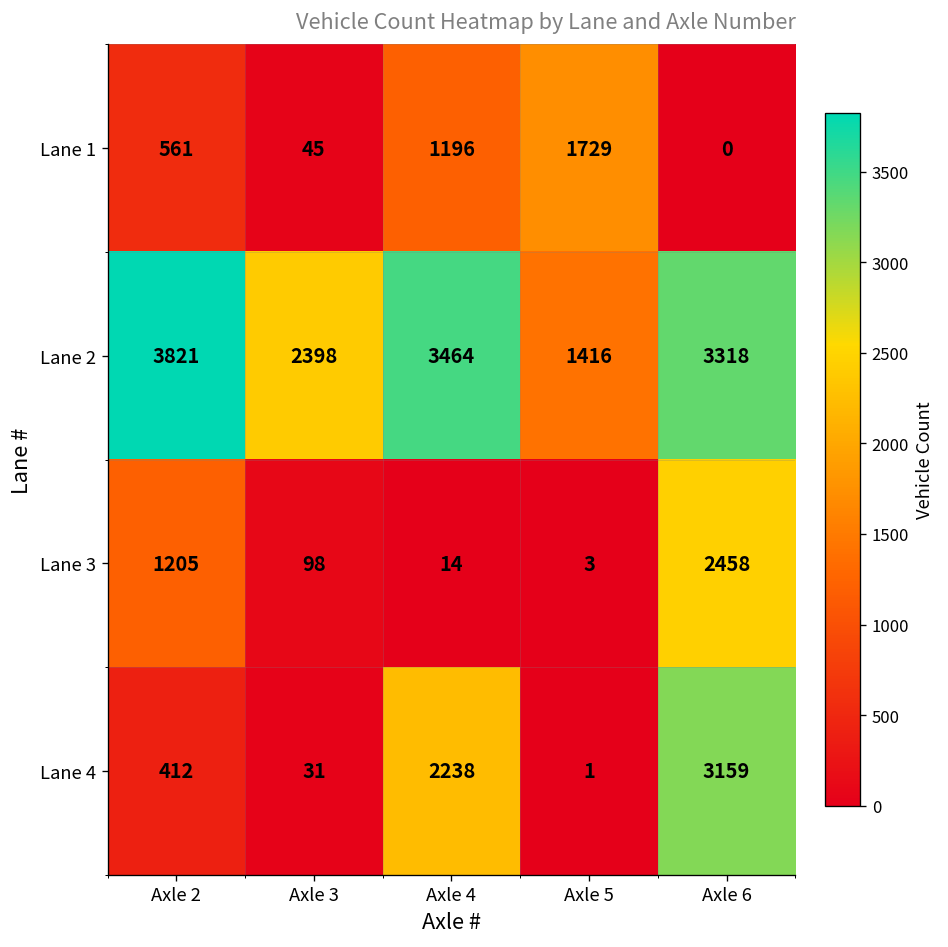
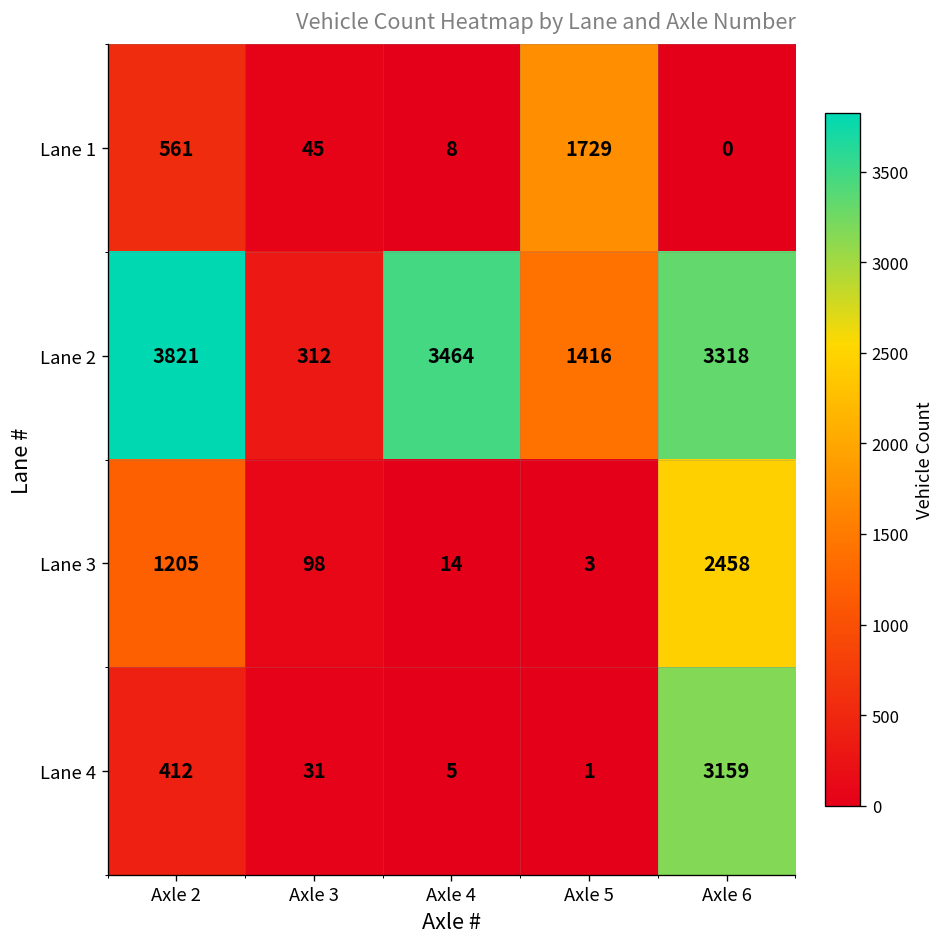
  {
    "Lane 1": {
      "Axle 2": 561,
      "Axle 3": 45,
-     "Axle 4": 1196,
+     "Axle 4": 8,
      "Axle 5": 1729,
      "Axle 6": 0
    },
    "Lane 2": {
      "Axle 2": 3821,
-     "Axle 3": 2398,
+     "Axle 3": 312,
      "Axle 4": 3464,
      "Axle 5": 1416,
      "Axle 6": 3318
    },
    "Lane 3": {
      "Axle 2": 1205,
      "Axle 3": 98,
      "Axle 4": 14,
      "Axle 5": 3,
      "Axle 6": 2458
    },
    "Lane 4": {
      "Axle 2": 412,
      "Axle 3": 31,
-     "Axle 4": 2238,
+     "Axle 4": 5,
      "Axle 5": 1,
      "Axle 6": 3159
    }
  }
